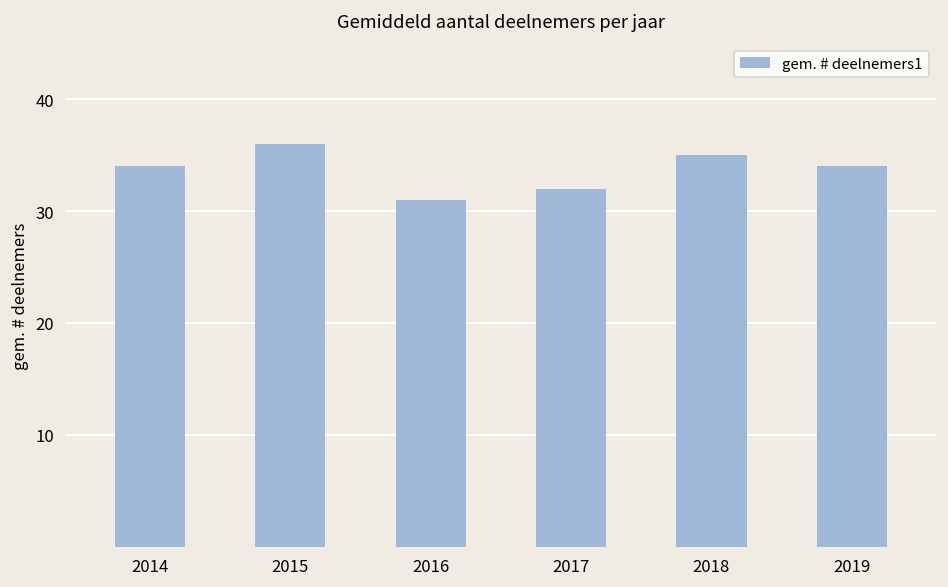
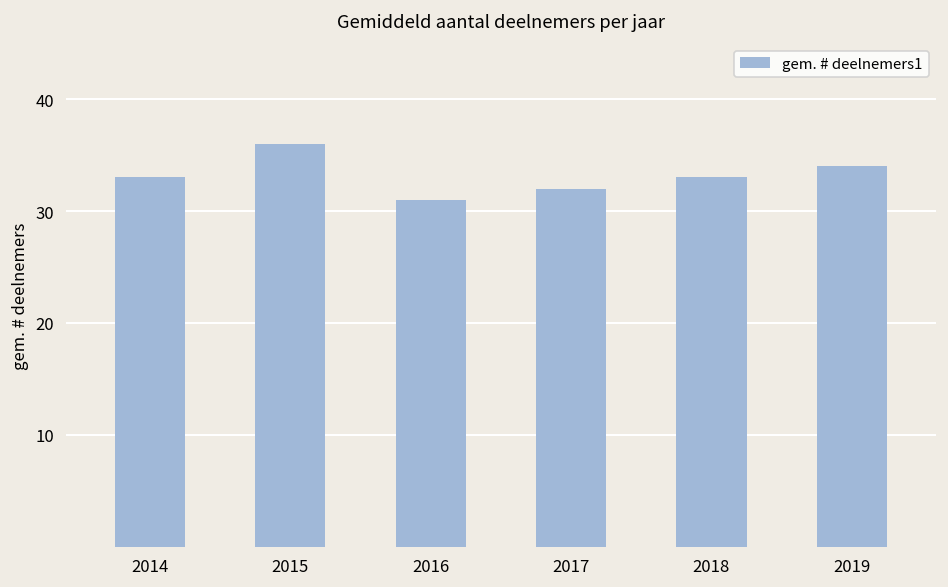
  {
-   "2014": 34,
+   "2014": 33,
    "2015": 36,
    "2016": 31,
    "2017": 32,
-   "2018": 35,
+   "2018": 33,
    "2019": 34
  }
